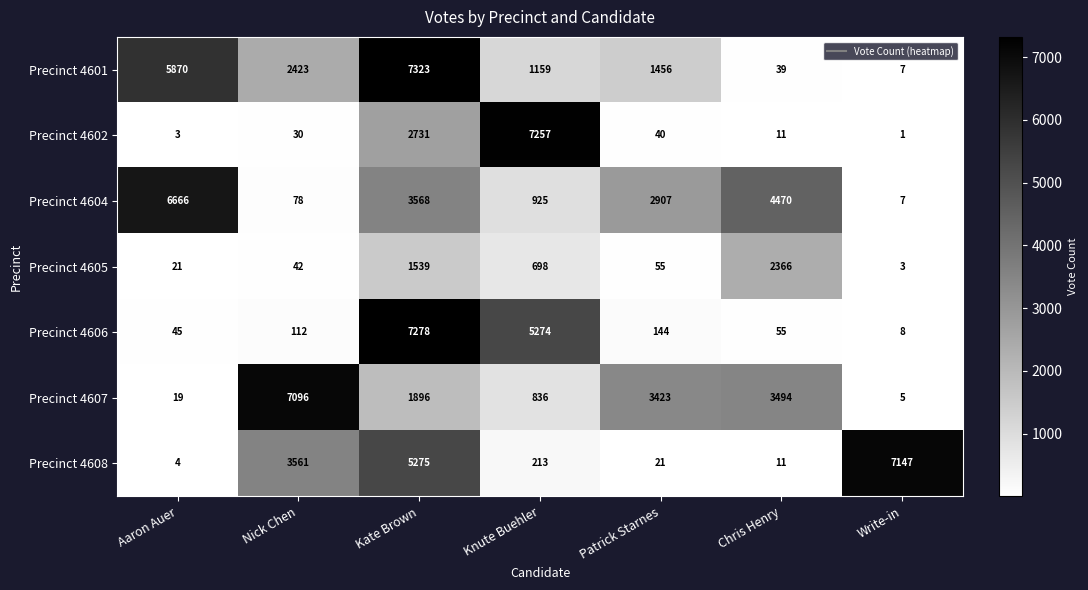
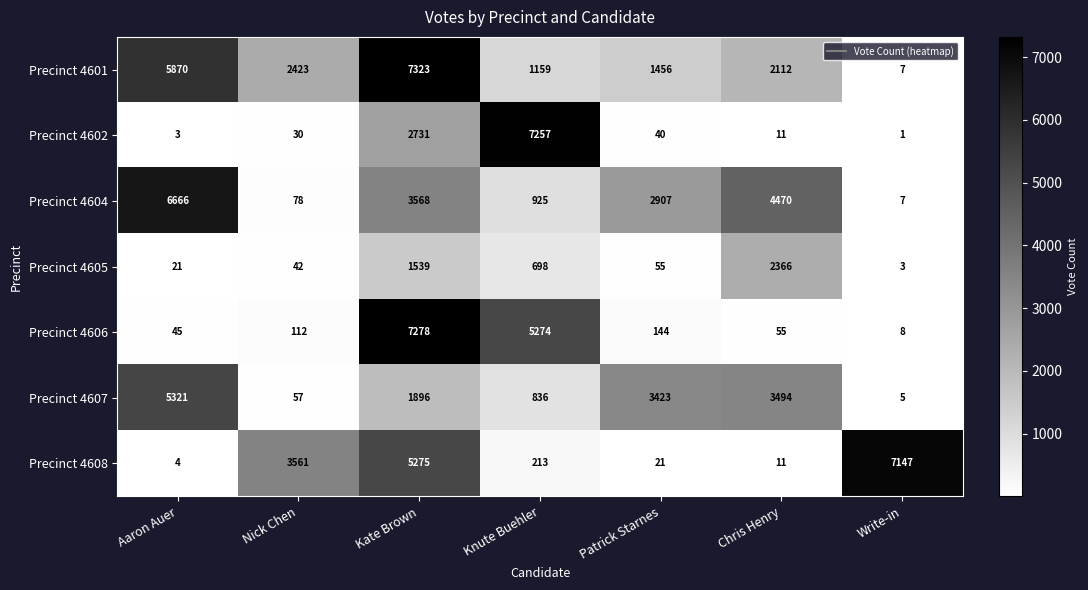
  {
    "Precinct 4601": {
      "Aaron Auer": 5870,
      "Nick Chen": 2423,
      "Kate Brown": 7323,
      "Knute Buehler": 1159,
      "Patrick Starnes": 1456,
-     "Chris Henry": 39,
+     "Chris Henry": 2112,
      "Write-in": 7
    },
    "Precinct 4602": {
      "Aaron Auer": 3,
      "Nick Chen": 30,
      "Kate Brown": 2731,
      "Knute Buehler": 7257,
      "Patrick Starnes": 40,
      "Chris Henry": 11,
      "Write-in": 1
    },
    "Precinct 4604": {
      "Aaron Auer": 6666,
      "Nick Chen": 78,
      "Kate Brown": 3568,
      "Knute Buehler": 925,
      "Patrick Starnes": 2907,
      "Chris Henry": 4470,
      "Write-in": 7
    },
    "Precinct 4605": {
      "Aaron Auer": 21,
      "Nick Chen": 42,
      "Kate Brown": 1539,
      "Knute Buehler": 698,
      "Patrick Starnes": 55,
      "Chris Henry": 2366,
      "Write-in": 3
    },
    "Precinct 4606": {
      "Aaron Auer": 45,
      "Nick Chen": 112,
      "Kate Brown": 7278,
      "Knute Buehler": 5274,
      "Patrick Starnes": 144,
      "Chris Henry": 55,
      "Write-in": 8
    },
    "Precinct 4607": {
-     "Aaron Auer": 19,
-     "Nick Chen": 7096,
+     "Aaron Auer": 5321,
+     "Nick Chen": 57,
      "Kate Brown": 1896,
      "Knute Buehler": 836,
      "Patrick Starnes": 3423,
      "Chris Henry": 3494,
      "Write-in": 5
    },
    "Precinct 4608": {
      "Aaron Auer": 4,
      "Nick Chen": 3561,
      "Kate Brown": 5275,
      "Knute Buehler": 213,
      "Patrick Starnes": 21,
      "Chris Henry": 11,
      "Write-in": 7147
    }
  }
